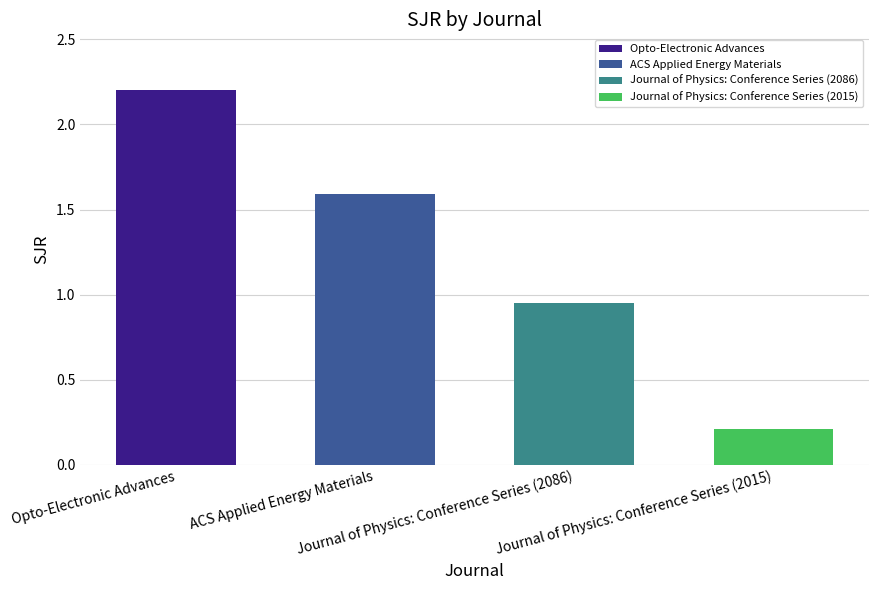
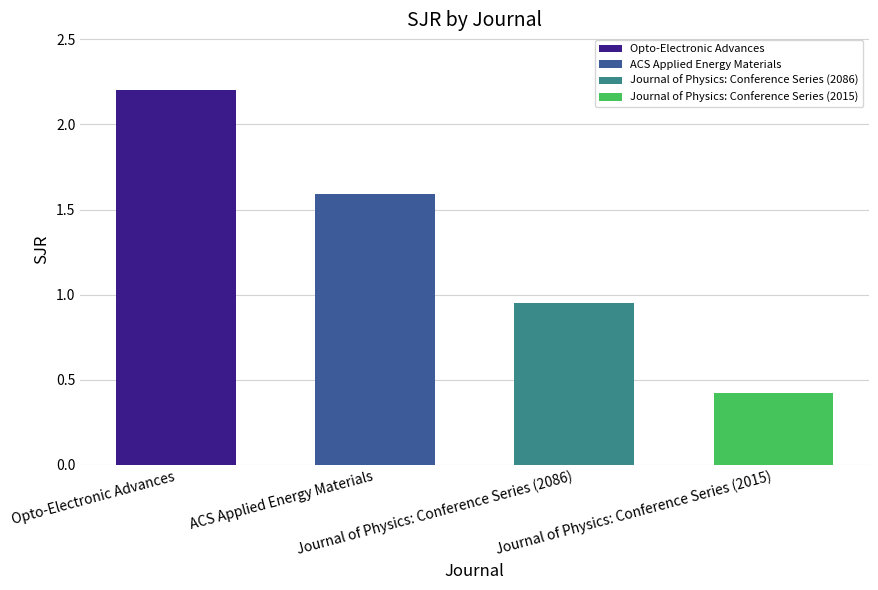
  {
    "Opto-Electronic Advances": 2.20,
    "ACS Applied Energy Materials": 1.59,
    "Journal of Physics: Conference Series (2086)": 0.95,
-   "Journal of Physics: Conference Series (2015)": 0.21
+   "Journal of Physics: Conference Series (2015)": 0.42
  }
